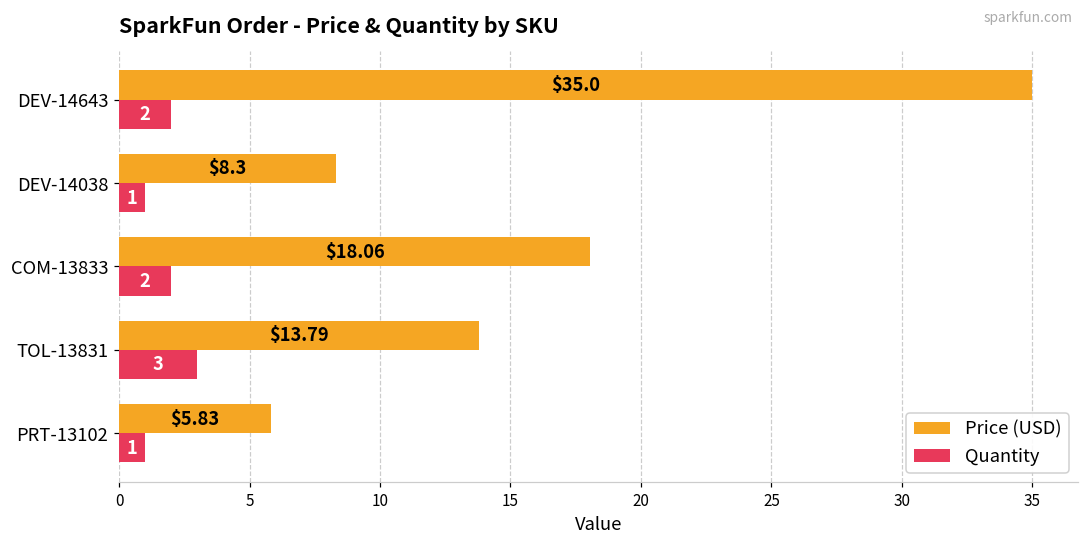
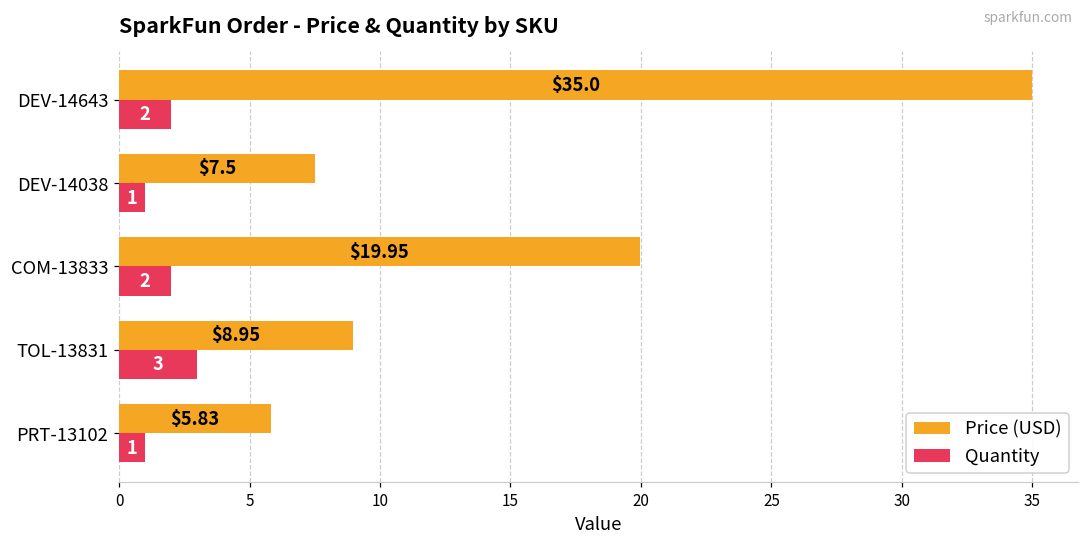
  {
    "Price (USD)": {
      "DEV-14643": "$35.0",
-     "DEV-14038": "$8.3",
-     "COM-13833": "$18.06",
-     "TOL-13831": "$13.79",
+     "DEV-14038": "$7.5",
+     "COM-13833": "$19.95",
+     "TOL-13831": "$8.95",
      "PRT-13102": "$5.83"
    },
    "Quantity": {
      "DEV-14643": "2",
      "DEV-14038": "1",
      "COM-13833": "2",
      "TOL-13831": "3",
      "PRT-13102": "1"
    }
  }
